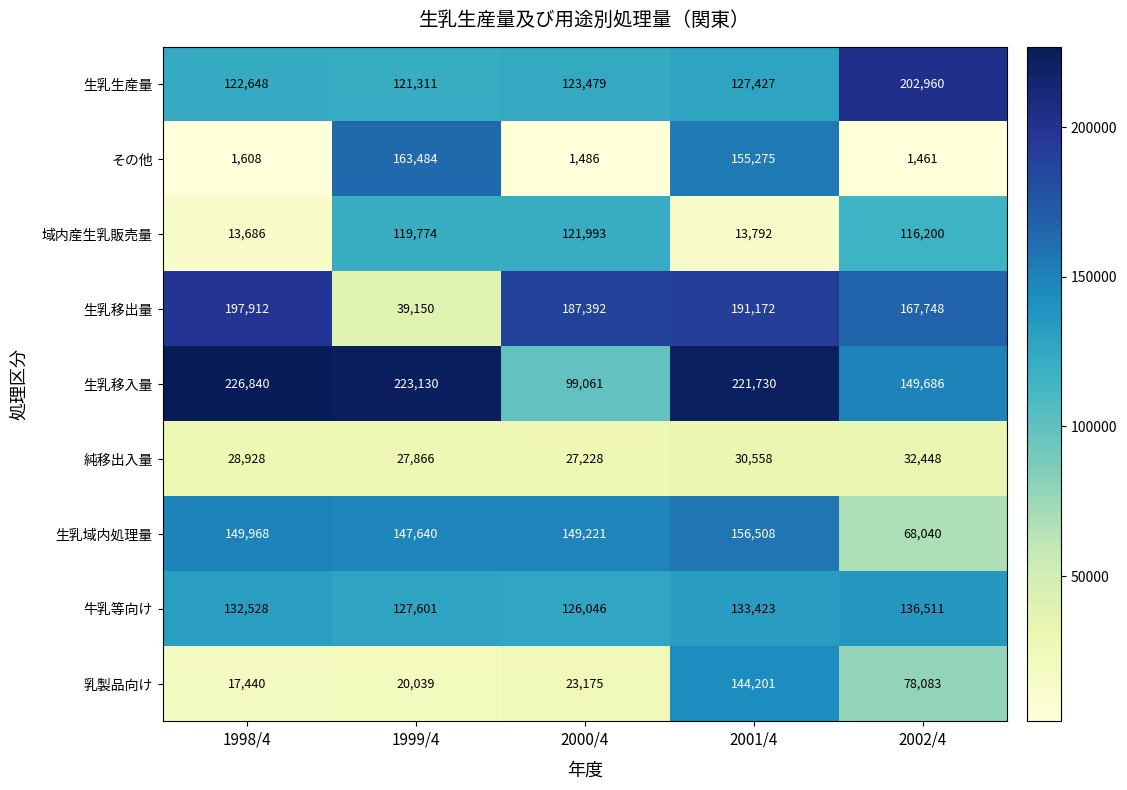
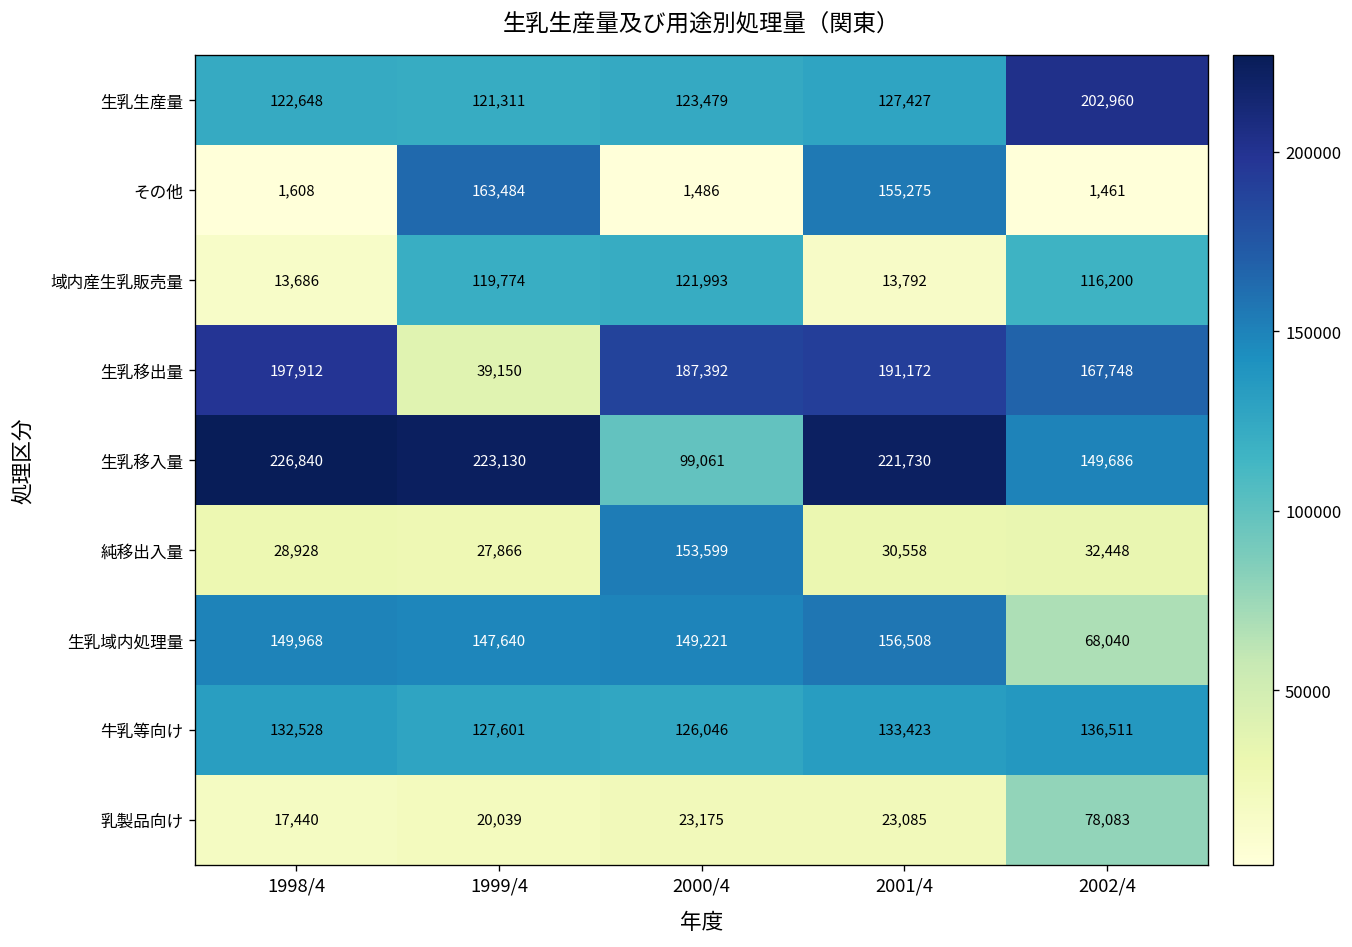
  {
    "生乳生産量": {
      "1998/4": "122,648",
      "1999/4": "121,311",
      "2000/4": "123,479",
      "2001/4": "127,427",
      "2002/4": "202,960"
    },
    "その他": {
      "1998/4": "1,608",
      "1999/4": "163,484",
      "2000/4": "1,486",
      "2001/4": "155,275",
      "2002/4": "1,461"
    },
    "域内産生乳販売量": {
      "1998/4": "13,686",
      "1999/4": "119,774",
      "2000/4": "121,993",
      "2001/4": "13,792",
      "2002/4": "116,200"
    },
    "生乳移出量": {
      "1998/4": "197,912",
      "1999/4": "39,150",
      "2000/4": "187,392",
      "2001/4": "191,172",
      "2002/4": "167,748"
    },
    "生乳移入量": {
      "1998/4": "226,840",
      "1999/4": "223,130",
      "2000/4": "99,061",
      "2001/4": "221,730",
      "2002/4": "149,686"
    },
    "純移出入量": {
      "1998/4": "28,928",
      "1999/4": "27,866",
-     "2000/4": "27,228",
+     "2000/4": "153,599",
      "2001/4": "30,558",
      "2002/4": "32,448"
    },
    "生乳域内処理量": {
      "1998/4": "149,968",
      "1999/4": "147,640",
      "2000/4": "149,221",
      "2001/4": "156,508",
      "2002/4": "68,040"
    },
    "牛乳等向け": {
      "1998/4": "132,528",
      "1999/4": "127,601",
      "2000/4": "126,046",
      "2001/4": "133,423",
      "2002/4": "136,511"
    },
    "乳製品向け": {
      "1998/4": "17,440",
      "1999/4": "20,039",
      "2000/4": "23,175",
-     "2001/4": "144,201",
+     "2001/4": "23,085",
      "2002/4": "78,083"
    }
  }
